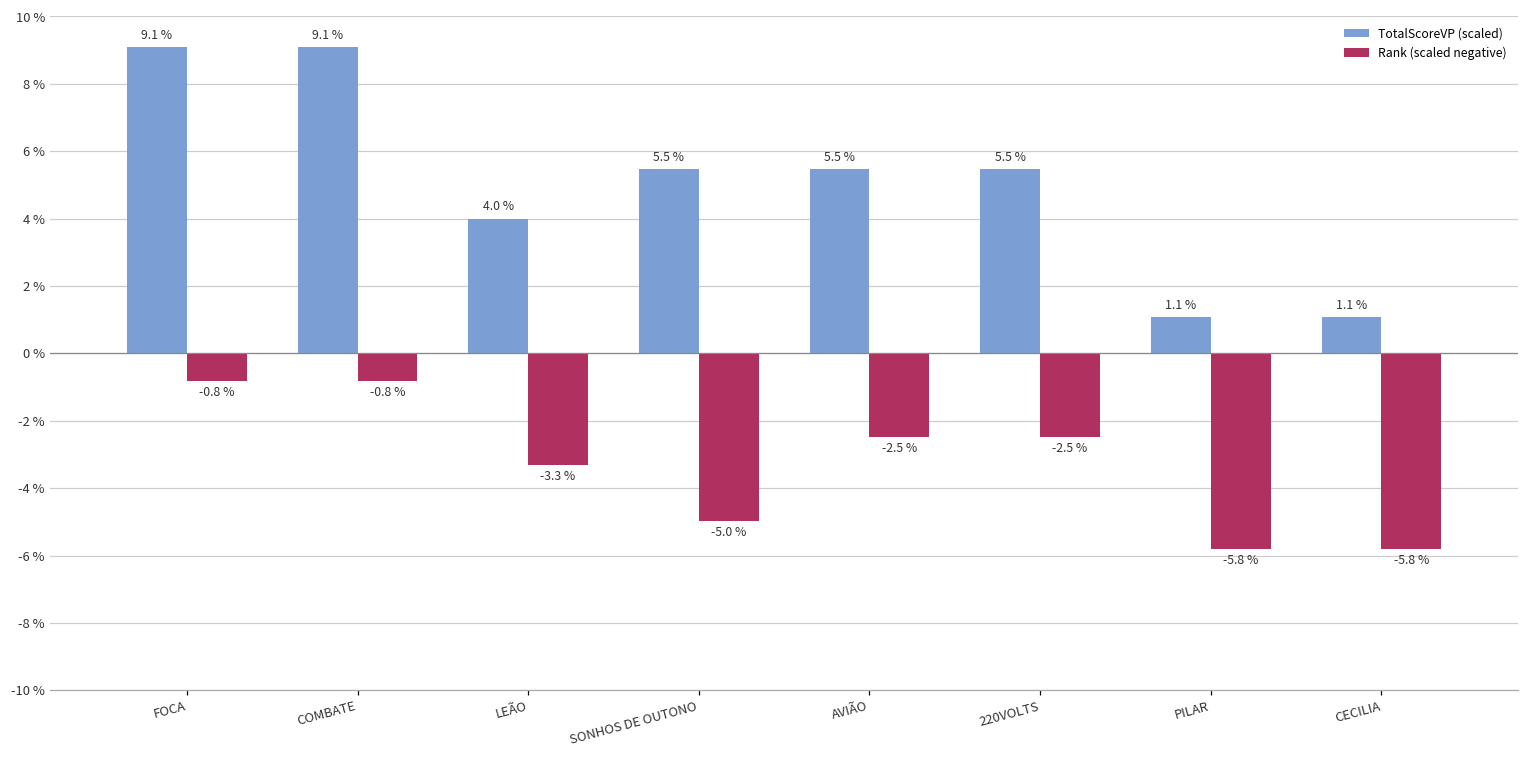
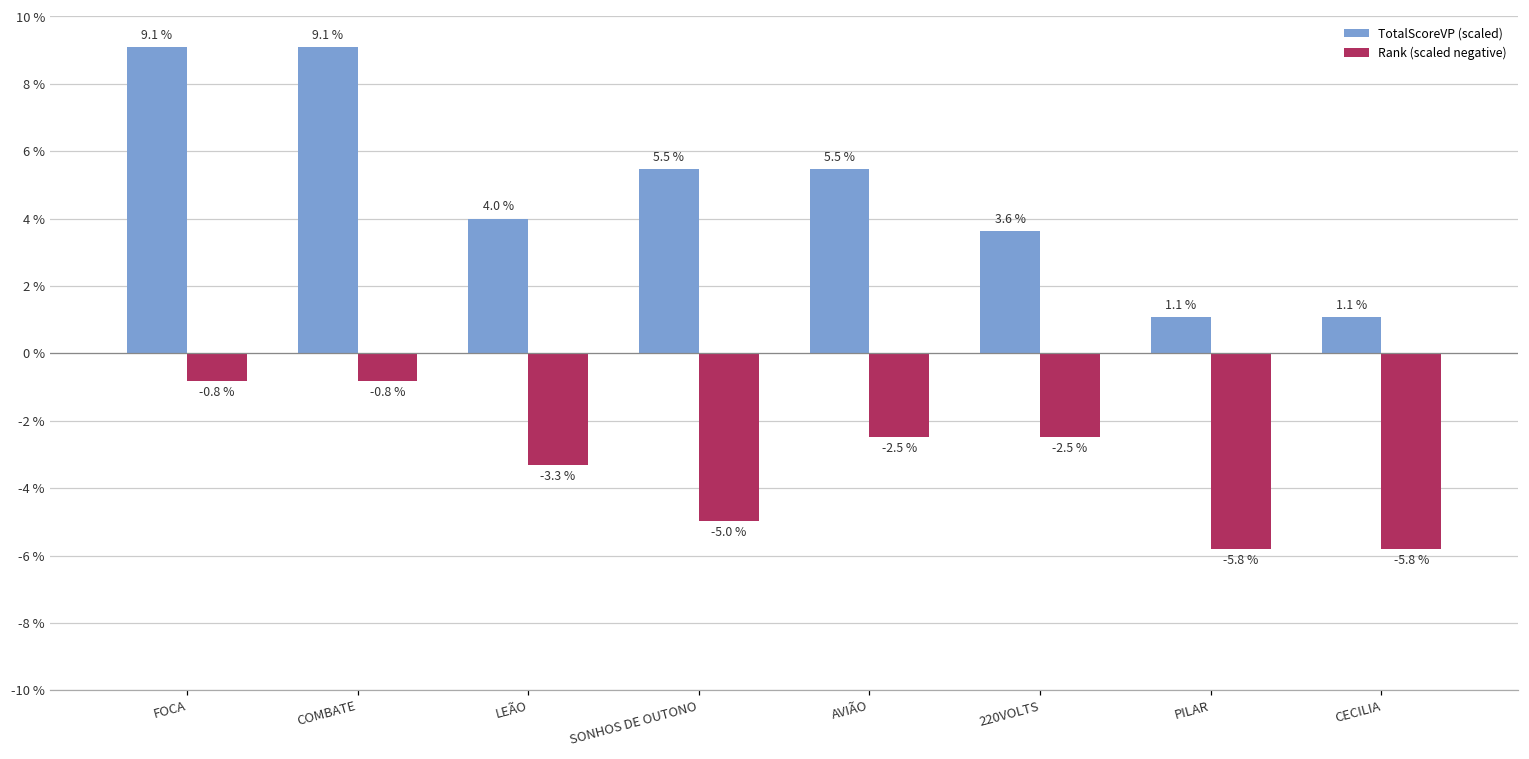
  {
    "TotalScoreVP (scaled)": {
      "FOCA": "9.1 %",
      "COMBATE": "9.1 %",
      "LEÃO": "4.0 %",
      "SONHOS DE OUTONO": "5.5 %",
      "AVIÃO": "5.5 %",
-     "220VOLTS": "5.5 %",
+     "220VOLTS": "3.6 %",
      "PILAR": "1.1 %",
      "CECILIA": "1.1 %"
    },
    "Rank (scaled negative)": {
      "FOCA": "-0.8 %",
      "COMBATE": "-0.8 %",
      "LEÃO": "-3.3 %",
      "SONHOS DE OUTONO": "-5.0 %",
      "AVIÃO": "-2.5 %",
      "220VOLTS": "-2.5 %",
      "PILAR": "-5.8 %",
      "CECILIA": "-5.8 %"
    }
  }
